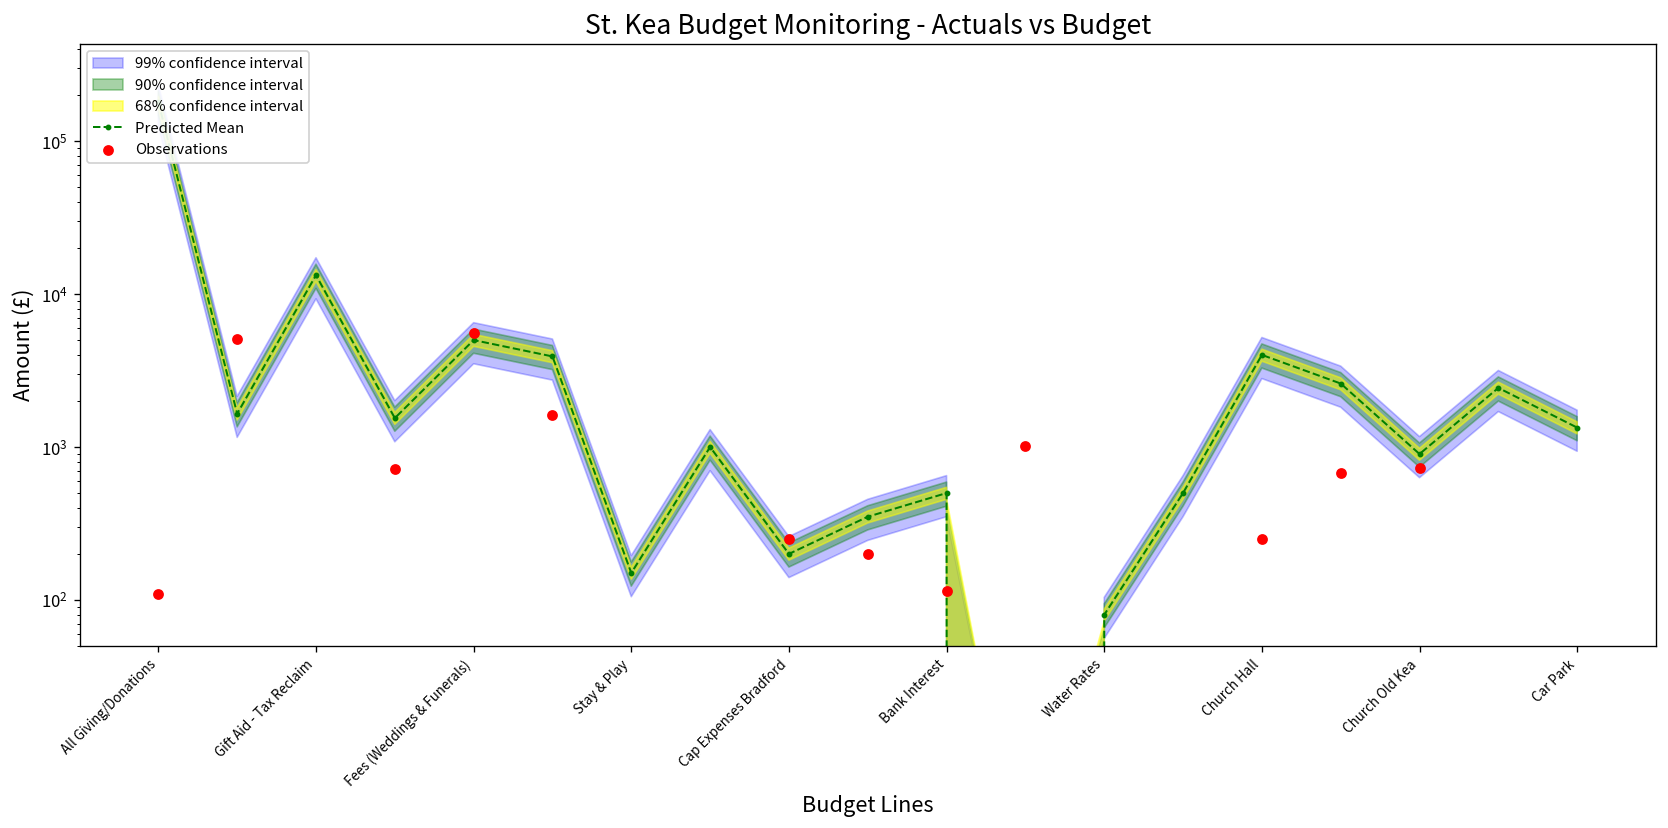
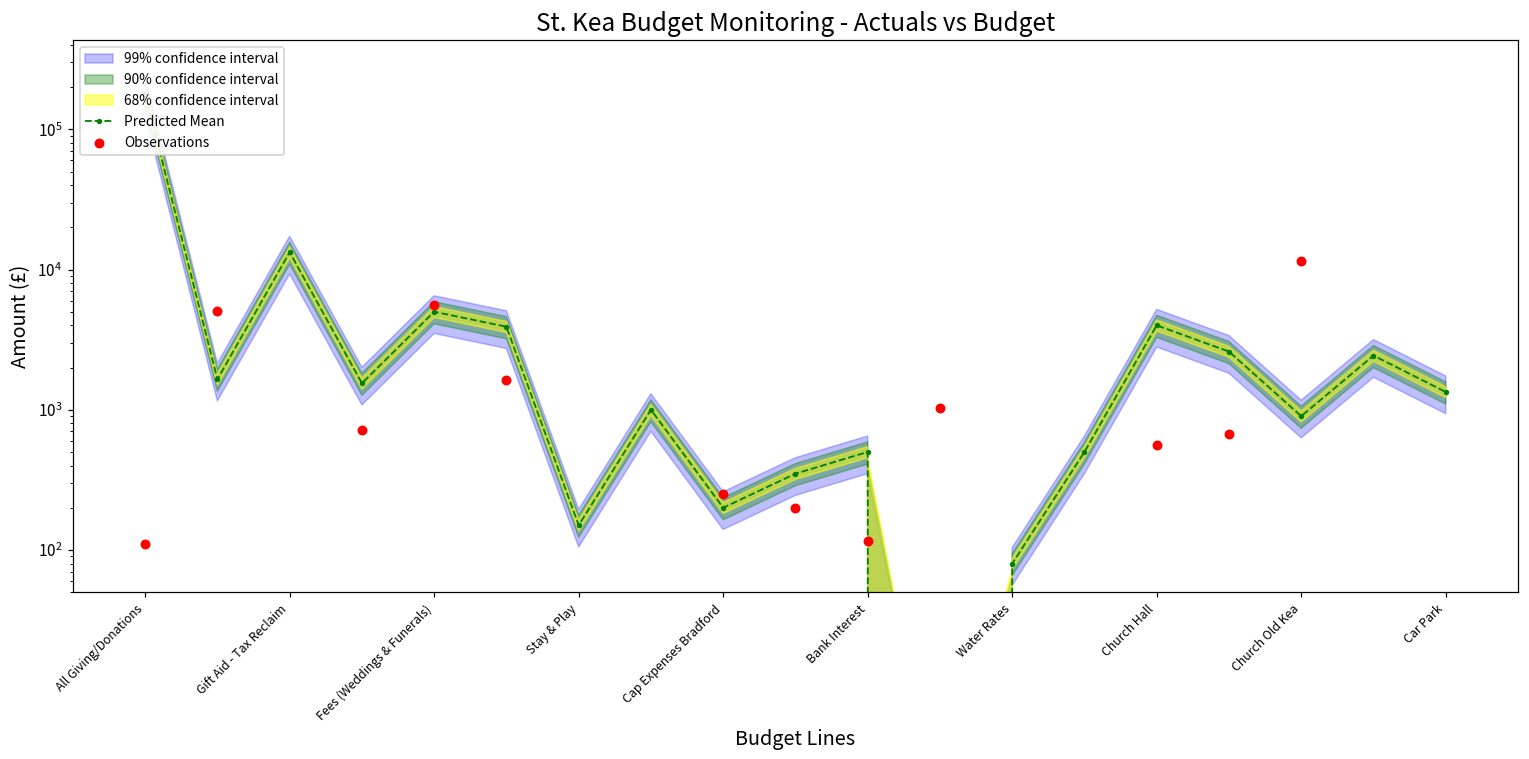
  {
    "Observations": {
-     "Church Hall": 250,
-     "Church Old Kea": 700
+     "Church Hall": 600,
+     "Church Old Kea": 12000
    }
  }
